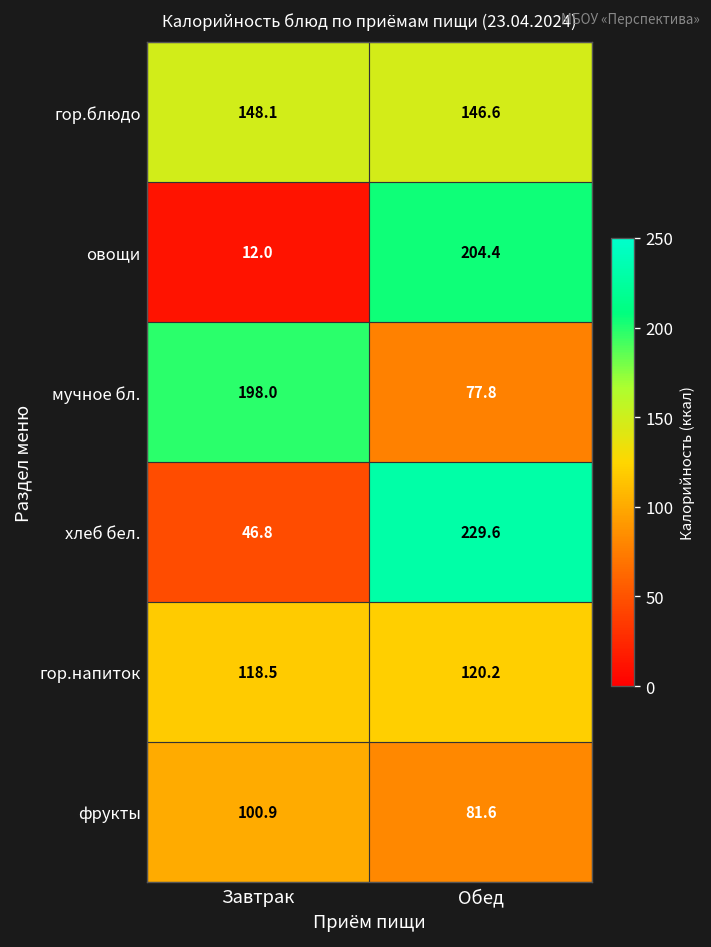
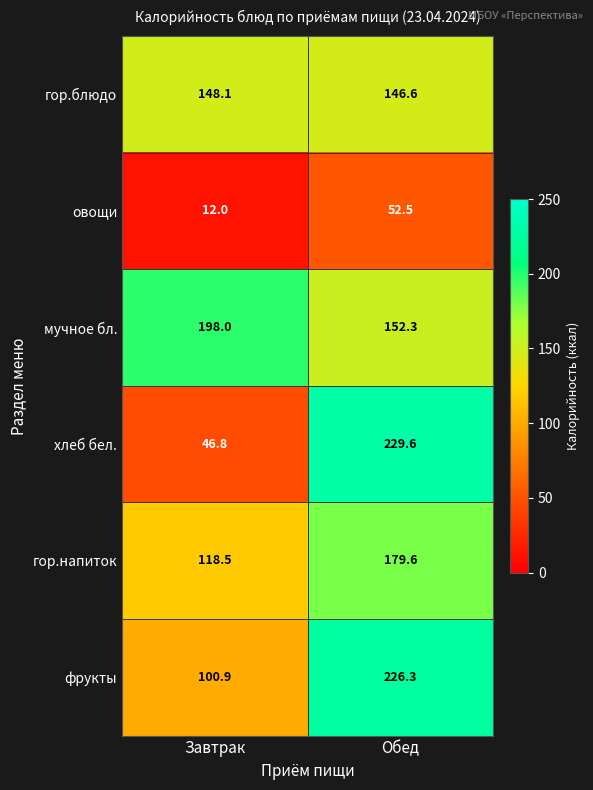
  {
    "гор.блюдо": {
      "Завтрак": 148.1,
      "Обед": 146.6
    },
    "овощи": {
      "Завтрак": 12.0,
-     "Обед": 204.4
+     "Обед": 52.5
    },
    "мучное бл.": {
      "Завтрак": 198.0,
-     "Обед": 77.8
+     "Обед": 152.3
    },
    "хлеб бел.": {
      "Завтрак": 46.8,
      "Обед": 229.6
    },
    "гор.напиток": {
      "Завтрак": 118.5,
-     "Обед": 120.2
+     "Обед": 179.6
    },
    "фрукты": {
      "Завтрак": 100.9,
-     "Обед": 81.6
+     "Обед": 226.3
    }
  }
